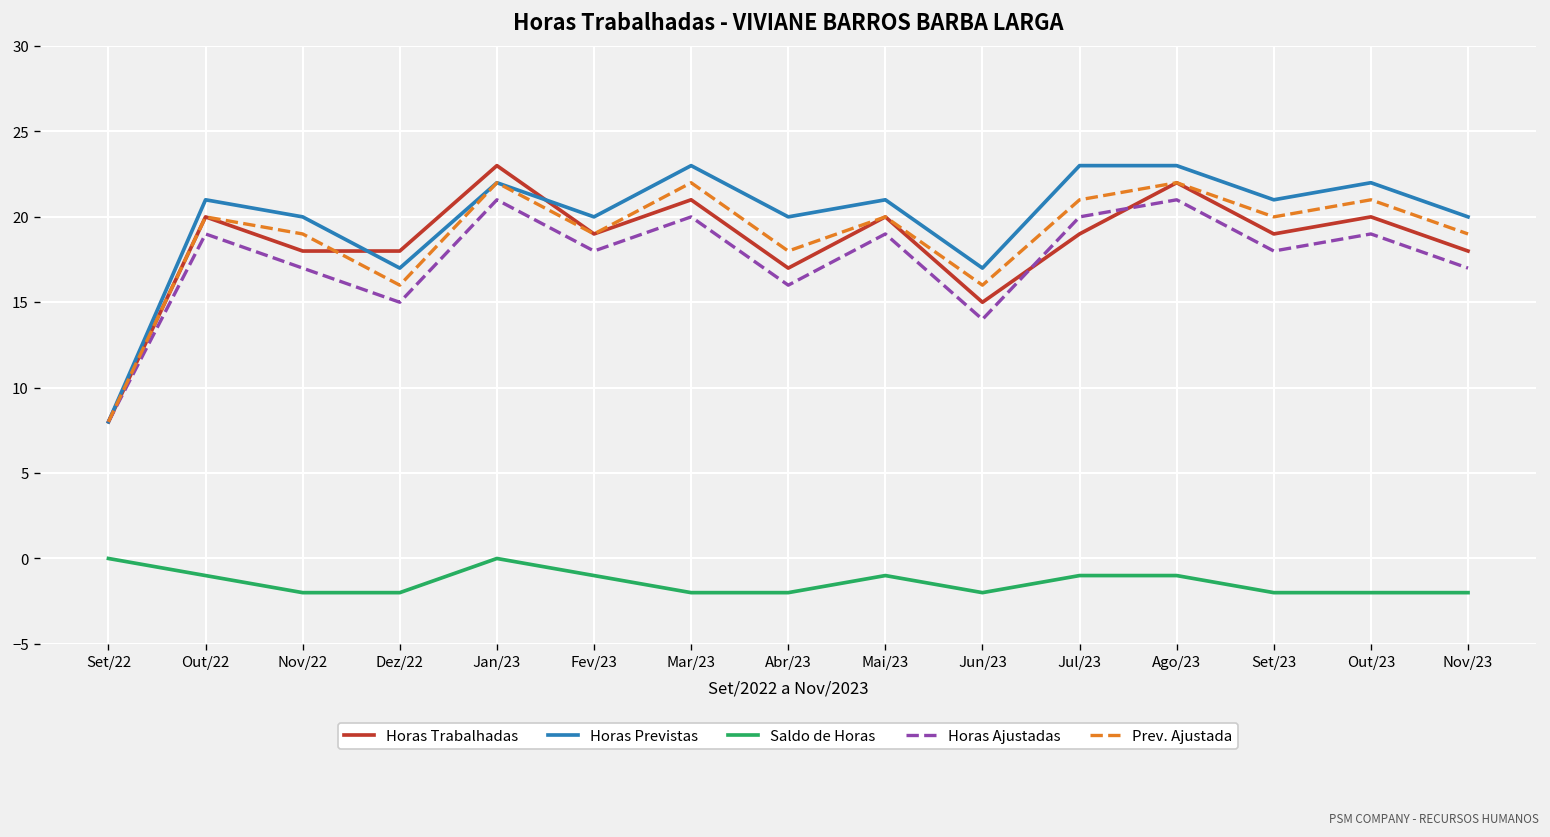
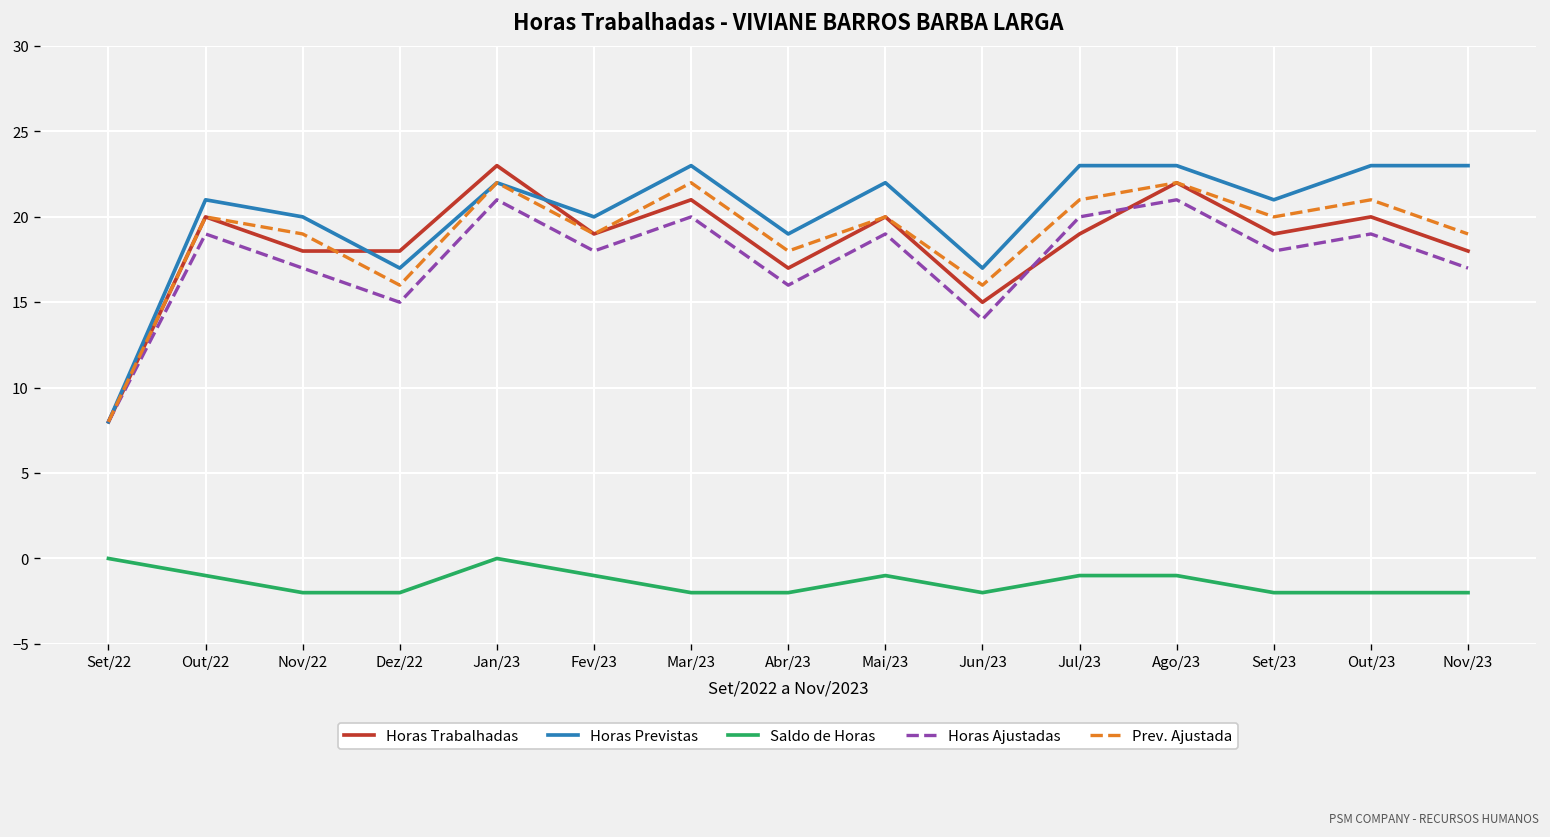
  {
    "Horas Trabalhadas": {
      "Nov/22": 18,
      "Dez/22": 18,
      "Jan/23": 23,
      "Mar/23": 21,
      "Abr/23": 17,
      "Jun/23": 15,
      "Jul/23": 19,
      "Set/23": 19,
      "Out/23": 20,
      "Nov/23": 18
    },
    "Horas Previstas": {
      "Out/22": 21,
      "Nov/22": 20,
      "Dez/22": 17,
      "Fev/23": 20,
      "Mar/23": 23,
-     "Abr/23": 20,
-     "Mai/23": 21,
+     "Abr/23": 19,
+     "Mai/23": 22,
      "Jun/23": 17,
      "Jul/23": 23,
      "Ago/23": 23,
      "Set/23": 21,
-     "Out/23": 22,
-     "Nov/23": 20
+     "Out/23": 23,
+     "Nov/23": 23
    },
    "Saldo de Horas": {
      "Set/22": 0,
      "Out/22": -1,
      "Nov/22": -2,
      "Dez/22": -2,
      "Jan/23": 0,
      "Fev/23": -1,
      "Mar/23": -2,
      "Abr/23": -2,
      "Mai/23": -1,
      "Jun/23": -2,
      "Jul/23": -1,
      "Ago/23": -1,
      "Set/23": -2,
      "Out/23": -2,
      "Nov/23": -2
    },
    "Horas Ajustadas": {
      "Out/22": 19,
      "Nov/22": 17,
      "Dez/22": 15,
      "Jan/23": 21,
      "Fev/23": 18,
      "Mar/23": 20,
      "Abr/23": 16,
      "Mai/23": 19,
      "Jun/23": 14,
      "Jul/23": 20,
      "Ago/23": 21,
      "Set/23": 18,
      "Out/23": 19,
      "Nov/23": 17
    },
    "Prev. Ajustada": {
      "Nov/22": 19,
      "Dez/22": 16,
      "Mar/23": 22,
      "Abr/23": 18,
      "Jun/23": 16,
      "Jul/23": 21,
      "Set/23": 20,
      "Out/23": 21,
      "Nov/23": 19
    }
  }
